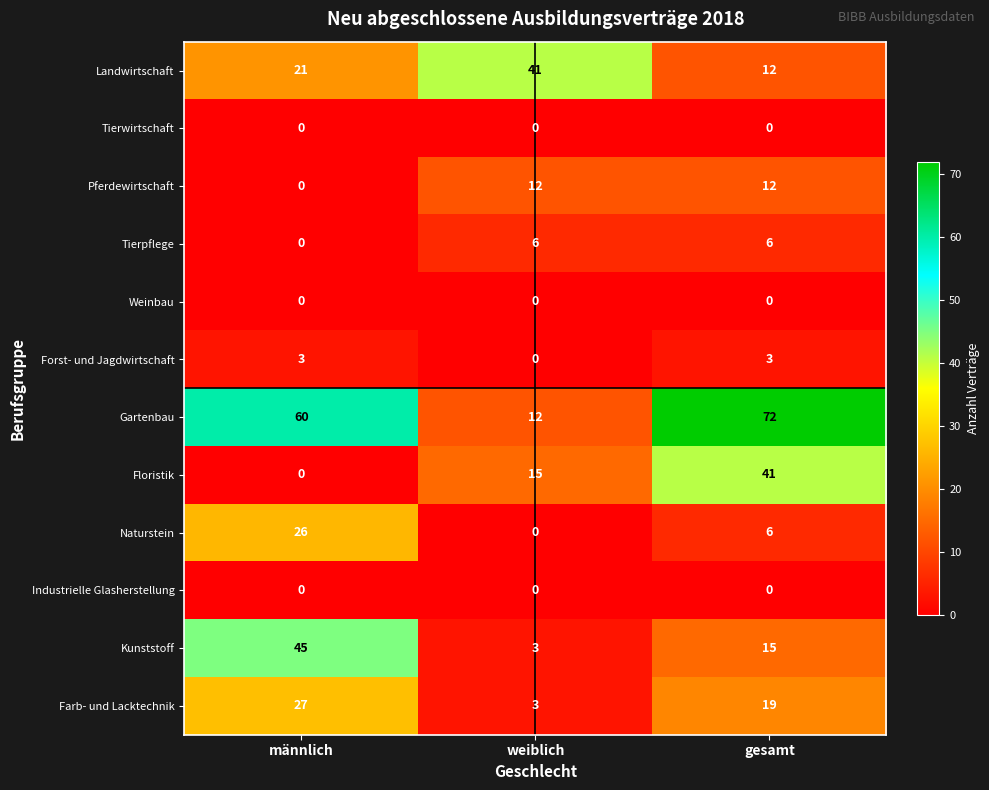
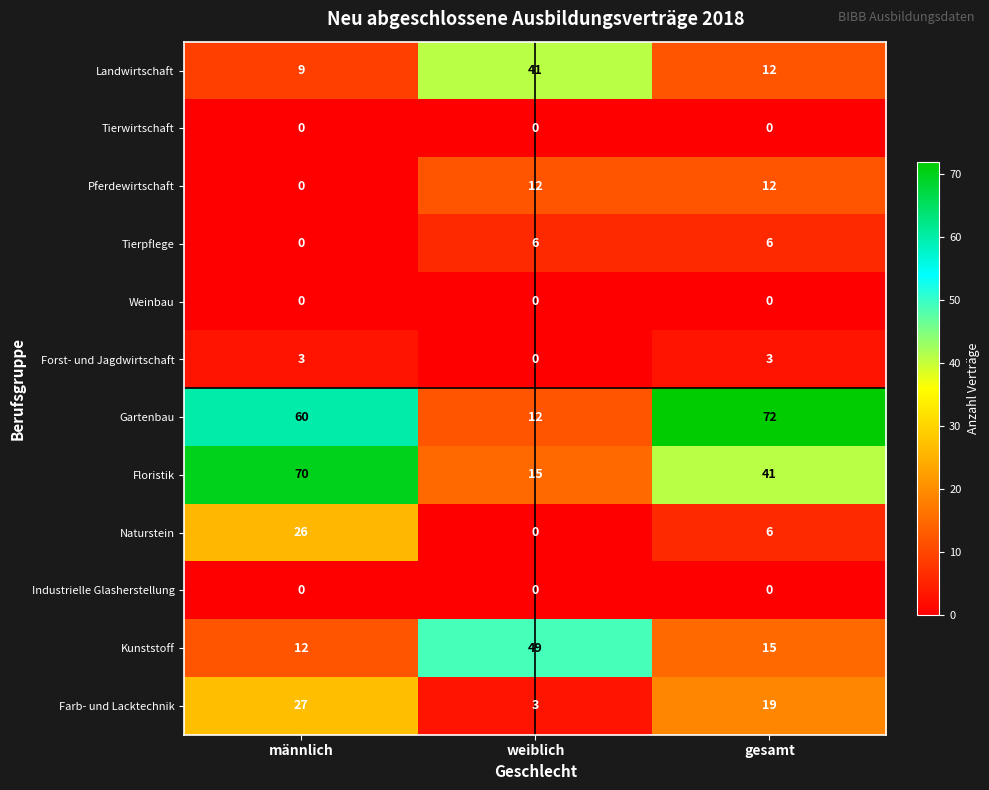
  {
    "Landwirtschaft": {
-     "männlich": 21,
+     "männlich": 9,
      "weiblich": 41,
      "gesamt": 12
    },
    "Tierwirtschaft": {
      "männlich": 0,
      "weiblich": 0,
      "gesamt": 0
    },
    "Pferdewirtschaft": {
      "männlich": 0,
      "weiblich": 12,
      "gesamt": 12
    },
    "Tierpflege": {
      "männlich": 0,
      "weiblich": 6,
      "gesamt": 6
    },
    "Weinbau": {
      "männlich": 0,
      "weiblich": 0,
      "gesamt": 0
    },
    "Forst- und Jagdwirtschaft": {
      "männlich": 3,
      "weiblich": 0,
      "gesamt": 3
    },
    "Gartenbau": {
      "männlich": 60,
      "weiblich": 12,
      "gesamt": 72
    },
    "Floristik": {
-     "männlich": 0,
+     "männlich": 70,
      "weiblich": 15,
      "gesamt": 41
    },
    "Naturstein": {
      "männlich": 26,
      "weiblich": 0,
      "gesamt": 6
    },
    "Industrielle Glasherstellung": {
      "männlich": 0,
      "weiblich": 0,
      "gesamt": 0
    },
    "Kunststoff": {
-     "männlich": 45,
-     "weiblich": 3,
+     "männlich": 12,
+     "weiblich": 49,
      "gesamt": 15
    },
    "Farb- und Lacktechnik": {
      "männlich": 27,
      "weiblich": 3,
      "gesamt": 19
    }
  }
